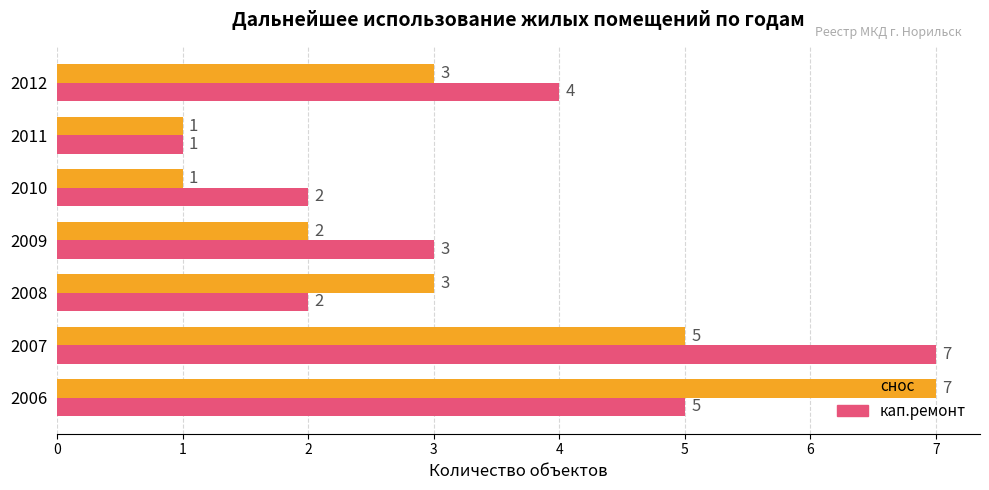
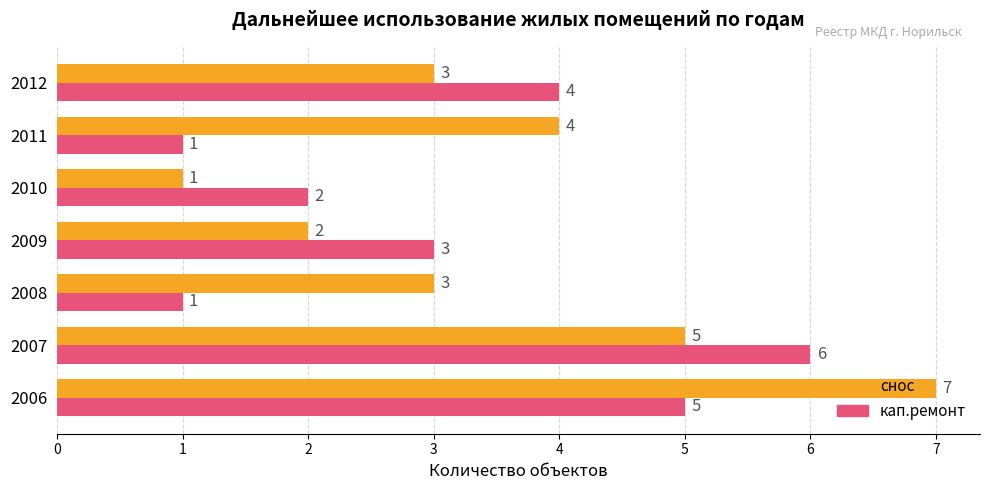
  {
    "снос": {
      "2012": 3,
-     "2011": 1,
+     "2011": 4,
      "2010": 1,
      "2009": 2,
      "2008": 3,
      "2007": 5,
      "2006": 7
    },
    "кап.ремонт": {
      "2012": 4,
      "2011": 1,
      "2010": 2,
      "2009": 3,
-     "2008": 2,
-     "2007": 7,
+     "2008": 1,
+     "2007": 6,
      "2006": 5
    }
  }
